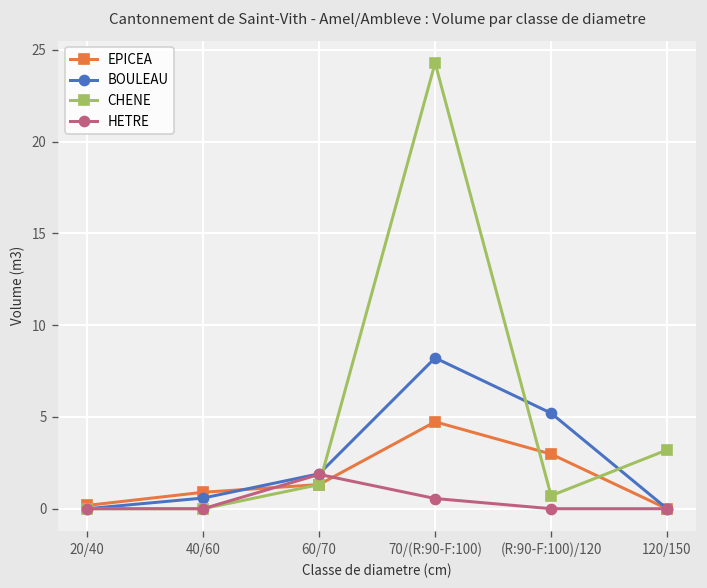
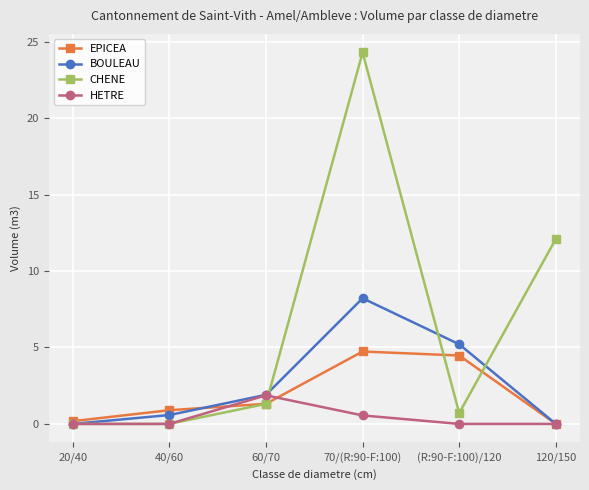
  {
    "EPICEA": {
      "20/40": 0.2,
      "40/60": 0.9,
      "70/(R:90-F:100)": 4.7,
-     "(R:90-F:100)/120": 3.0
+     "(R:90-F:100)/120": 4.5
    },
    "BOULEAU": {
      "40/60": 0.6,
      "70/(R:90-F:100)": 8.2,
      "(R:90-F:100)/120": 5.2
    },
    "CHENE": {
      "70/(R:90-F:100)": 24.3,
      "(R:90-F:100)/120": 0.7,
-     "120/150": 3.2
+     "120/150": 12.1
    },
    "HETRE": {
      "70/(R:90-F:100)": 0.6,
      "(R:90-F:100)/120": 0.0
    }
  }
